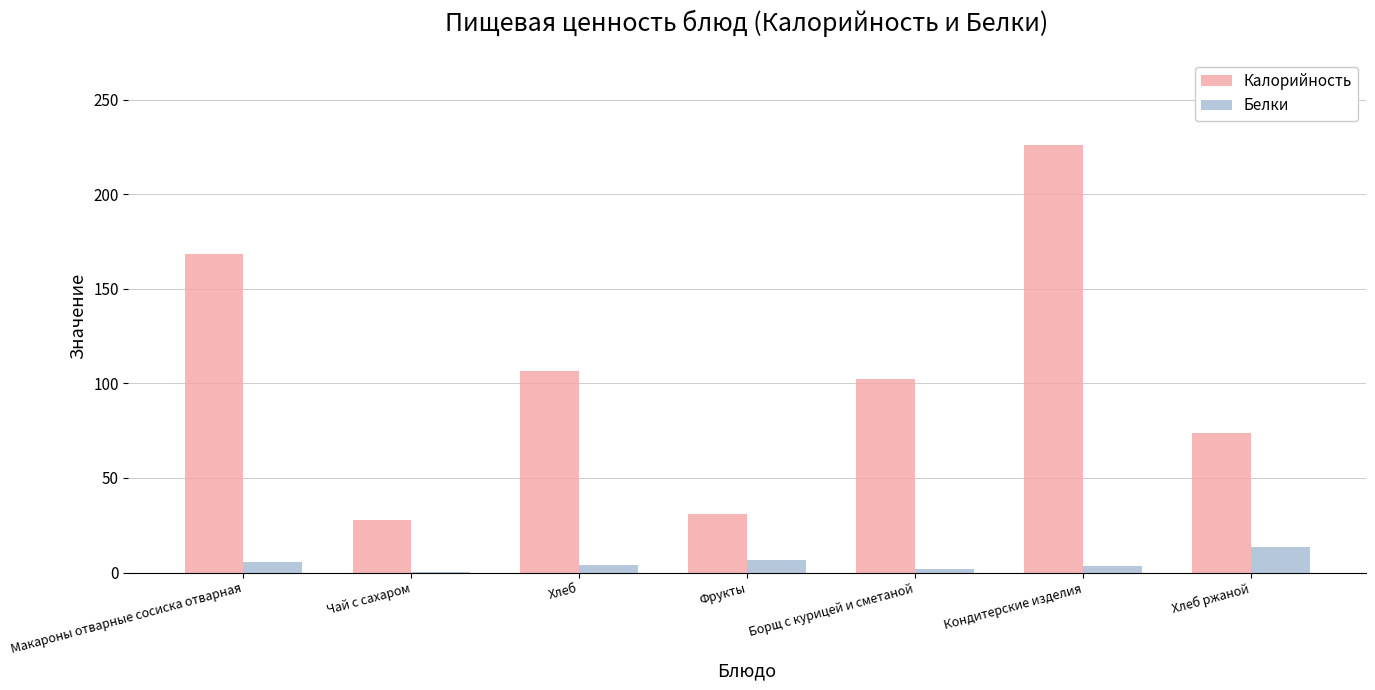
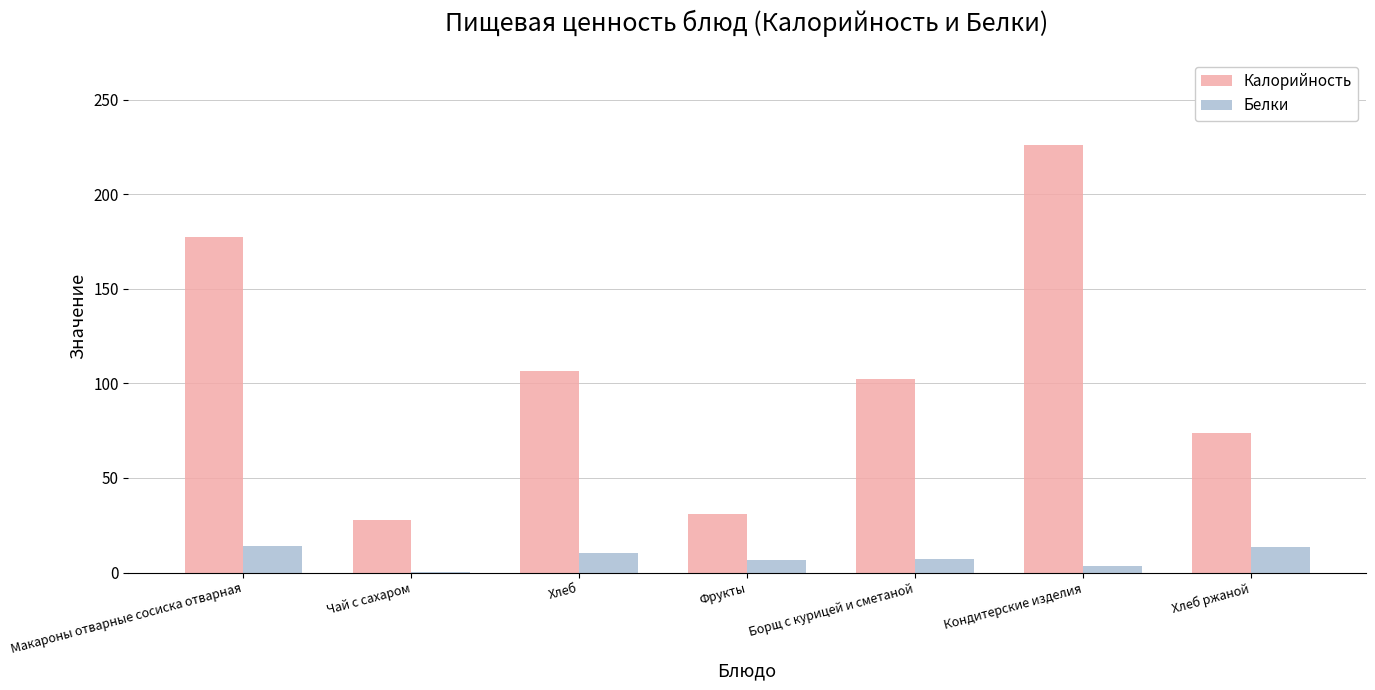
  {
    "Калорийность": {
-     "Макароны отварные сосиска отварная": 168,
+     "Макароны отварные сосиска отварная": 177,
      "Чай с сахаром": 28,
      "Хлеб": 107,
      "Фрукты": 31,
      "Борщ с курицей и сметаной": 103,
      "Кондитерские изделия": 226,
      "Хлеб ржаной": 74
    },
    "Белки": {
-     "Макароны отварные сосиска отварная": 6,
-     "Хлеб": 4,
+     "Макароны отварные сосиска отварная": 14,
+     "Хлеб": 10,
      "Фрукты": 7,
-     "Борщ с курицей и сметаной": 2,
+     "Борщ с курицей и сметаной": 7,
      "Кондитерские изделия": 4,
      "Хлеб ржаной": 14
    }
  }
